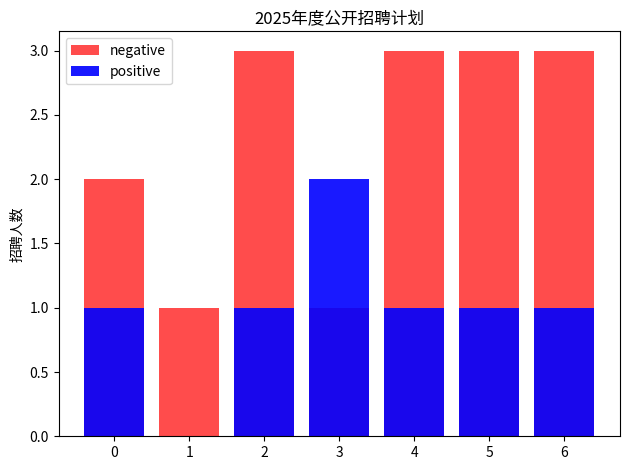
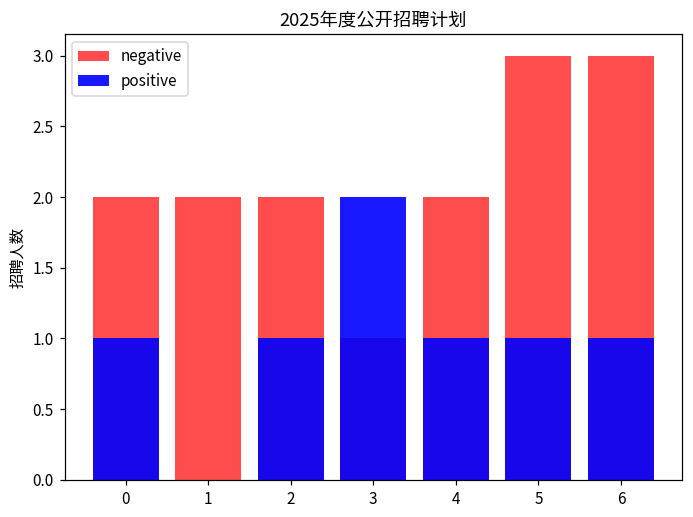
  {
    "negative": {
      "0": 2,
-     "1": 1,
-     "2": 3,
-     "4": 3,
+     "1": 2,
+     "2": 2,
+     "4": 2,
      "5": 3,
      "6": 3
    },
    "positive": {
      "1": 0,
      "3": 2
    }
  }
